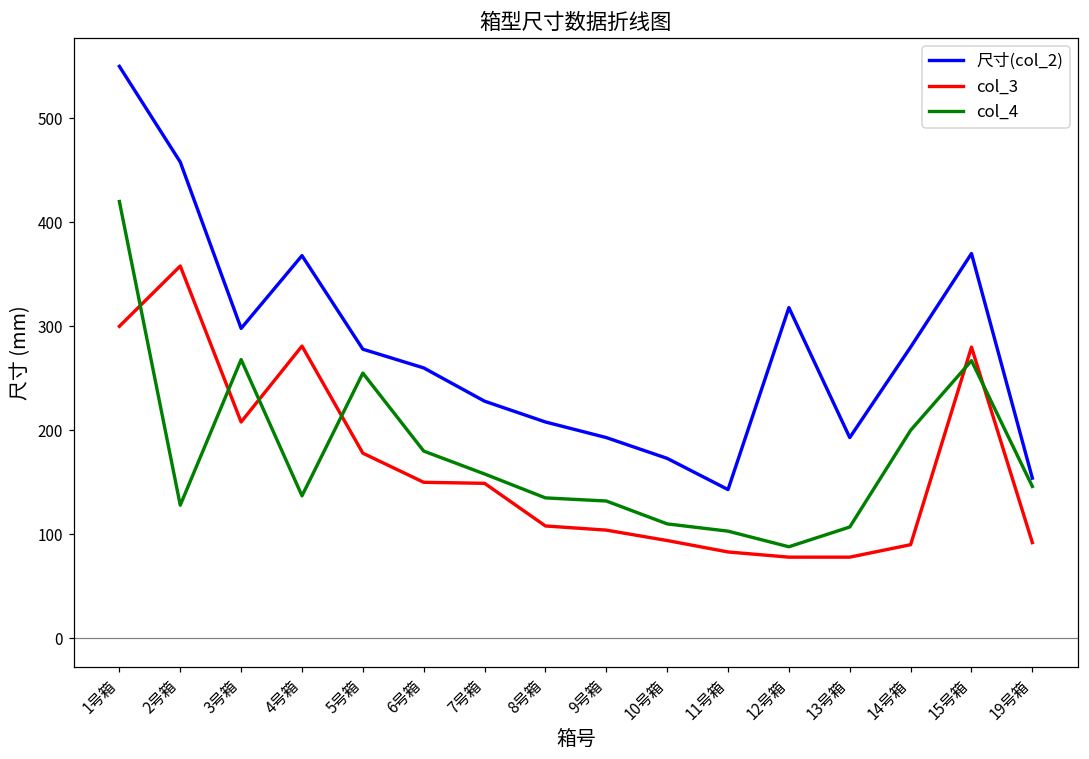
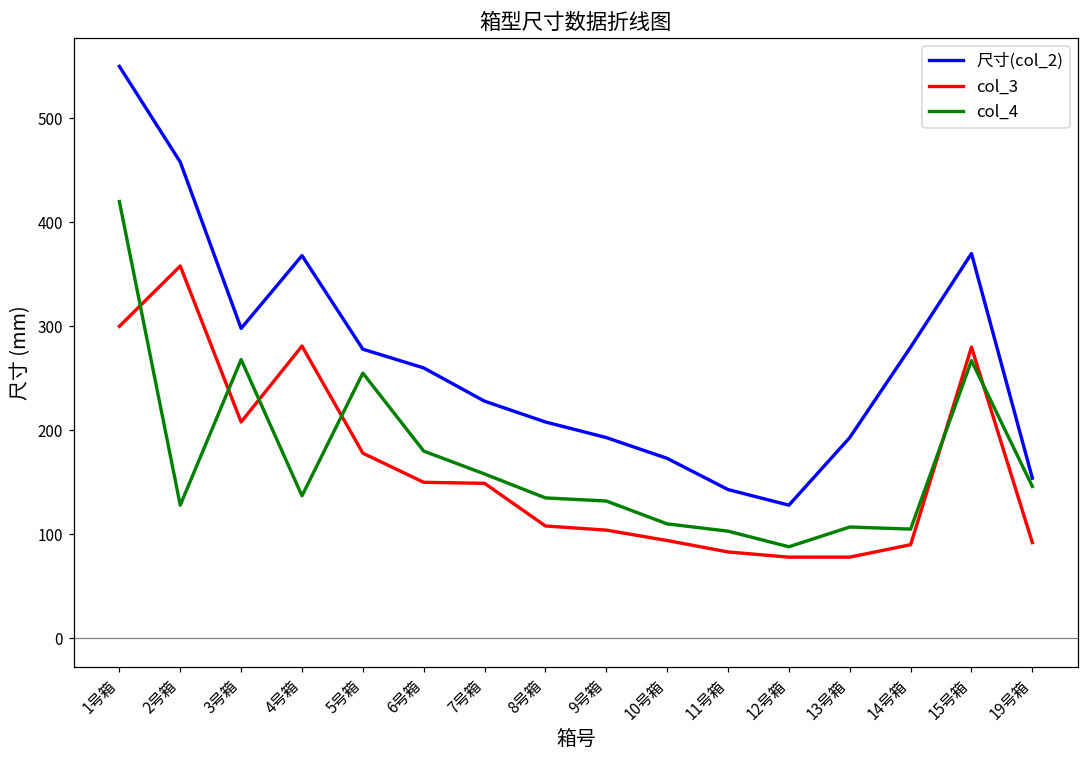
  {
    "尺寸(col_2)": {
      "1号箱": 550,
      "2号箱": 460,
      "3号箱": 300,
      "4号箱": 370,
      "5号箱": 280,
      "6号箱": 260,
      "7号箱": 230,
      "8号箱": 210,
      "9号箱": 190,
      "10号箱": 170,
      "11号箱": 140,
-     "12号箱": 320,
+     "12号箱": 130,
      "13号箱": 190,
      "14号箱": 280,
      "15号箱": 370,
      "19号箱": 150
    },
    "col_3": {
      "1号箱": 300,
      "2号箱": 360,
      "3号箱": 210,
      "4号箱": 280,
      "5号箱": 180,
      "6号箱": 150,
      "7号箱": 150,
      "8号箱": 110,
      "9号箱": 100,
      "10号箱": 90,
      "11号箱": 80,
      "12号箱": 80,
      "13号箱": 80,
      "14号箱": 90,
      "15号箱": 280,
      "19号箱": 90
    },
    "col_4": {
      "1号箱": 420,
      "2号箱": 130,
      "3号箱": 270,
      "4号箱": 140,
      "5号箱": 260,
      "6号箱": 180,
      "7号箱": 160,
      "8号箱": 140,
      "9号箱": 130,
      "10号箱": 110,
      "11号箱": 100,
      "12号箱": 90,
      "13号箱": 110,
-     "14号箱": 200,
+     "14号箱": 110,
      "15号箱": 270,
      "19号箱": 150
    }
  }
